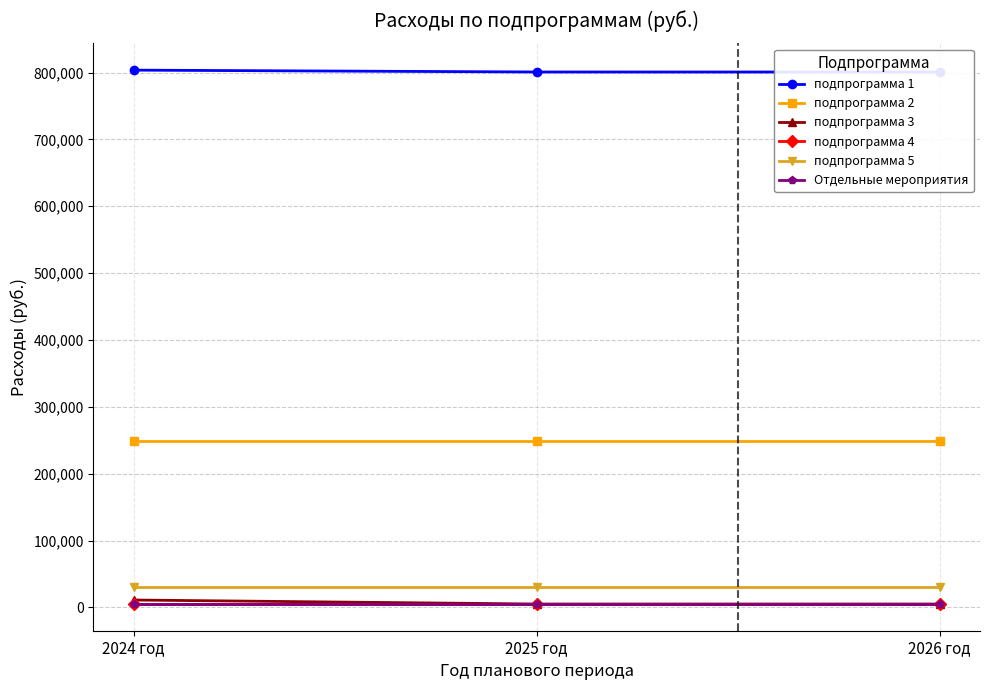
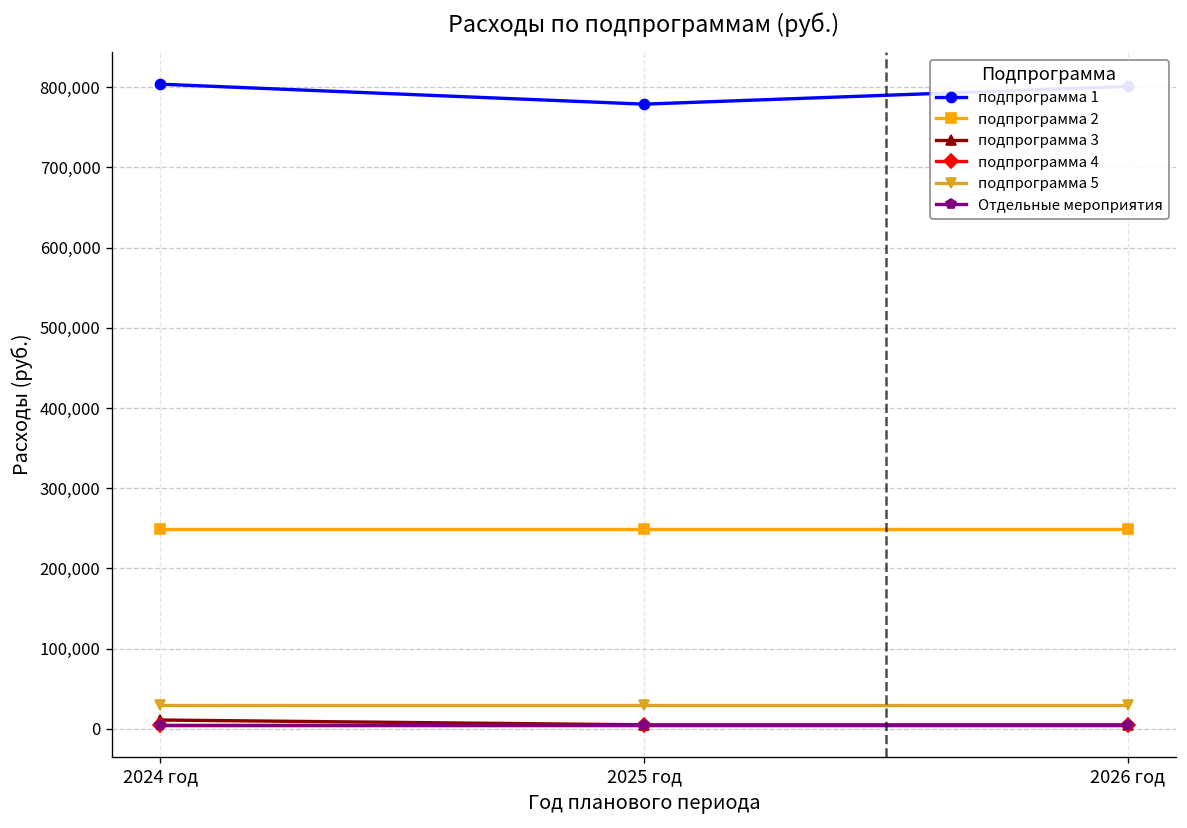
  {
    "подпрограмма 1": {
      "2024 год": "800,000",
-     "2025 год": "800,000"
+     "2025 год": "780,000"
    },
    "подпрограмма 3": {
      "2024 год": "10,000"
    },
    "Отдельные мероприятия": {
      "2024 год": "10,000"
    }
  }
